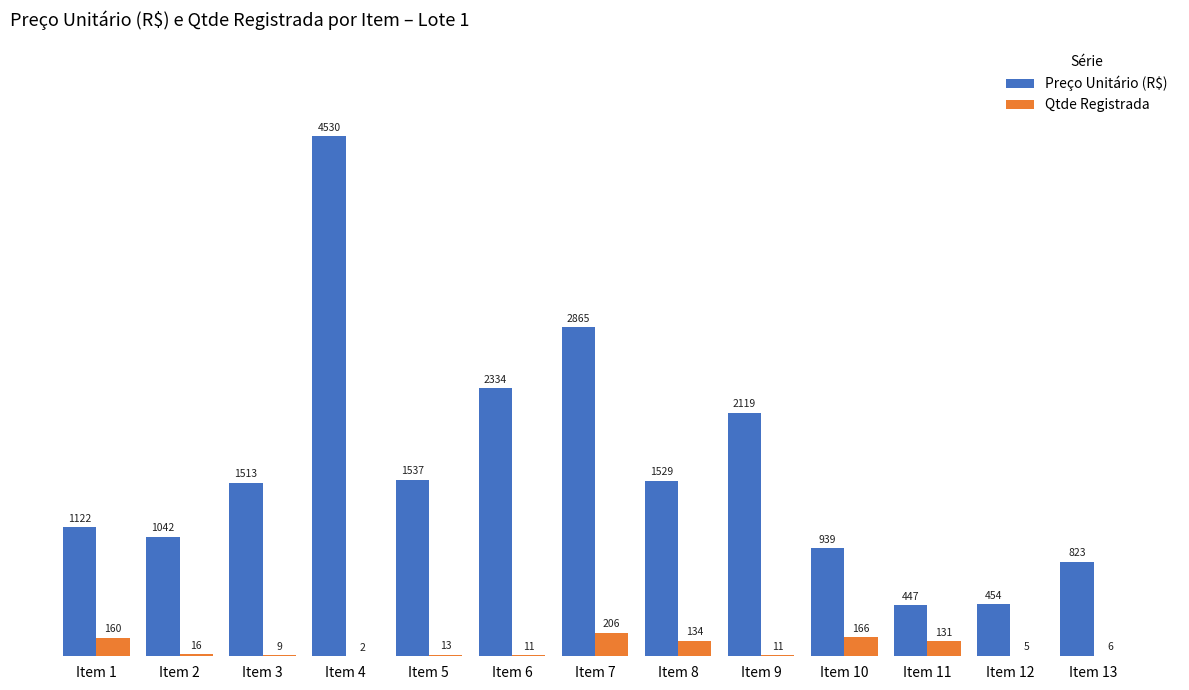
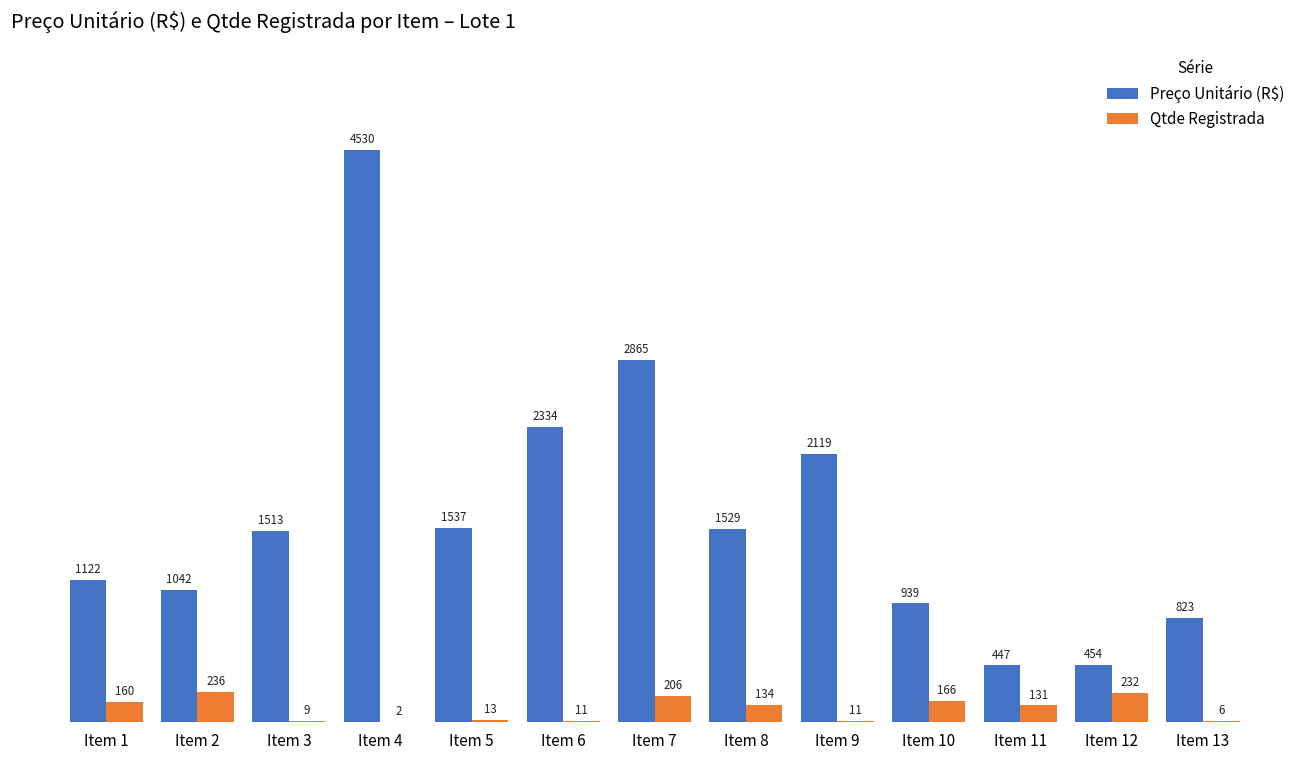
  {
    "Preço Unitário (R$)": {
      "Item 1": 1122,
      "Item 2": 1042,
      "Item 3": 1513,
      "Item 4": 4530,
      "Item 5": 1537,
      "Item 6": 2334,
      "Item 7": 2865,
      "Item 8": 1529,
      "Item 9": 2119,
      "Item 10": 939,
      "Item 11": 447,
      "Item 12": 454,
      "Item 13": 823
    },
    "Qtde Registrada": {
      "Item 1": 160,
-     "Item 2": 16,
+     "Item 2": 236,
      "Item 3": 9,
      "Item 4": 2,
      "Item 5": 13,
      "Item 6": 11,
      "Item 7": 206,
      "Item 8": 134,
      "Item 9": 11,
      "Item 10": 166,
      "Item 11": 131,
-     "Item 12": 5,
+     "Item 12": 232,
      "Item 13": 6
    }
  }
